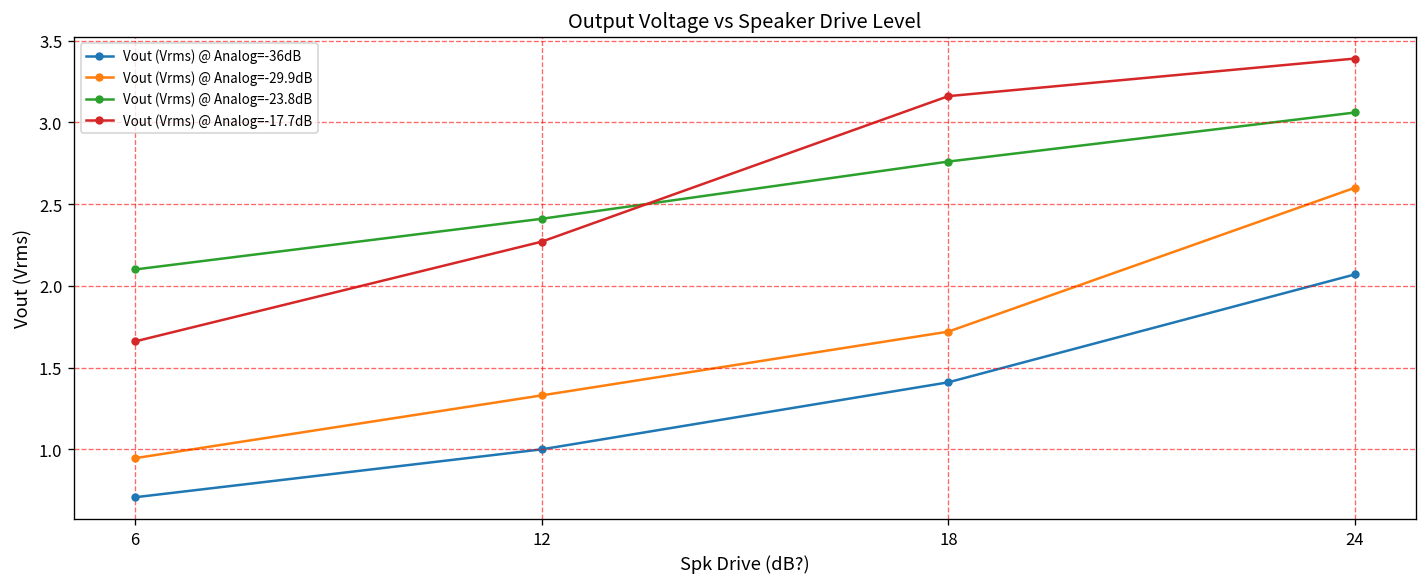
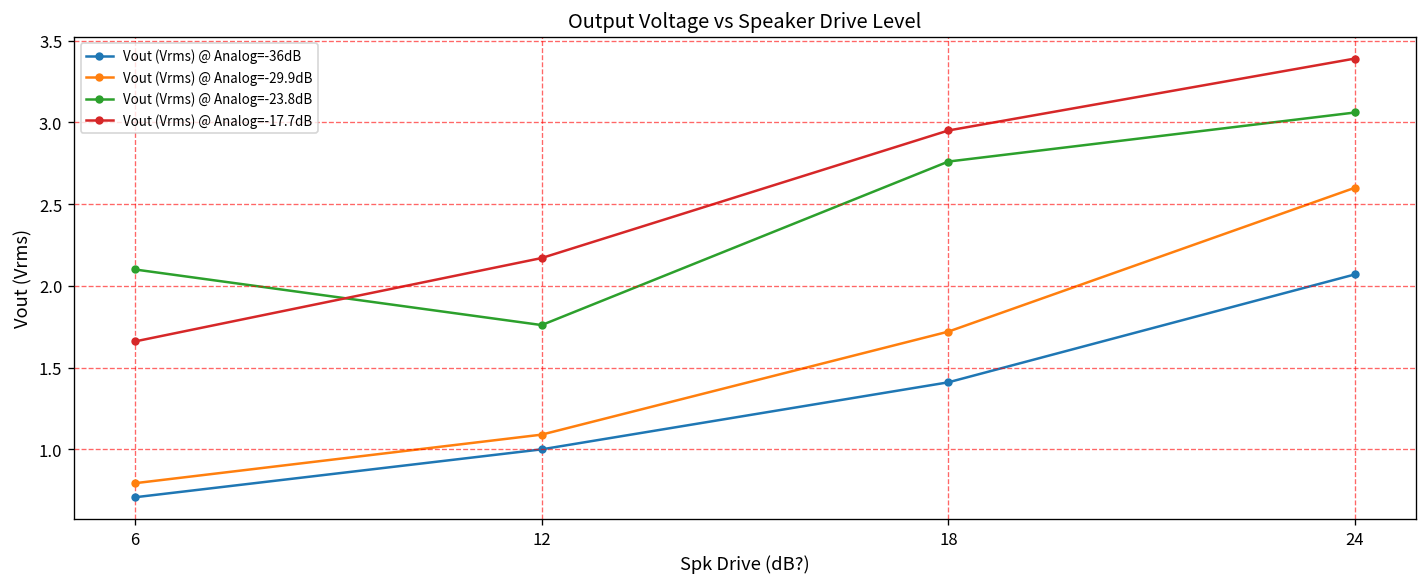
  {
    "Vout (Vrms) @ Analog=-36dB": {
      "6": 0.71,
      "12": 1.00,
      "18": 1.41,
      "24": 2.07
    },
    "Vout (Vrms) @ Analog=-29.9dB": {
-     "6": 0.95,
-     "12": 1.33,
+     "6": 0.79,
+     "12": 1.09,
      "18": 1.72,
      "24": 2.60
    },
    "Vout (Vrms) @ Analog=-23.8dB": {
      "6": 2.10,
-     "12": 2.41,
+     "12": 1.76,
      "18": 2.76,
      "24": 3.06
    },
    "Vout (Vrms) @ Analog=-17.7dB": {
      "6": 1.66,
-     "12": 2.27,
-     "18": 3.16,
+     "12": 2.17,
+     "18": 2.95,
      "24": 3.39
    }
  }
